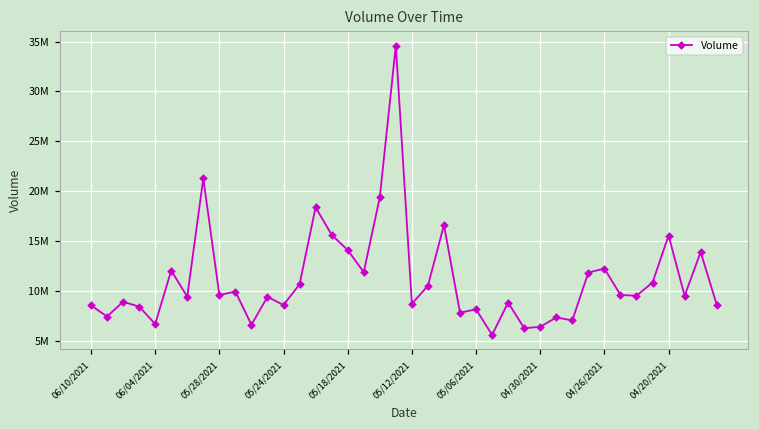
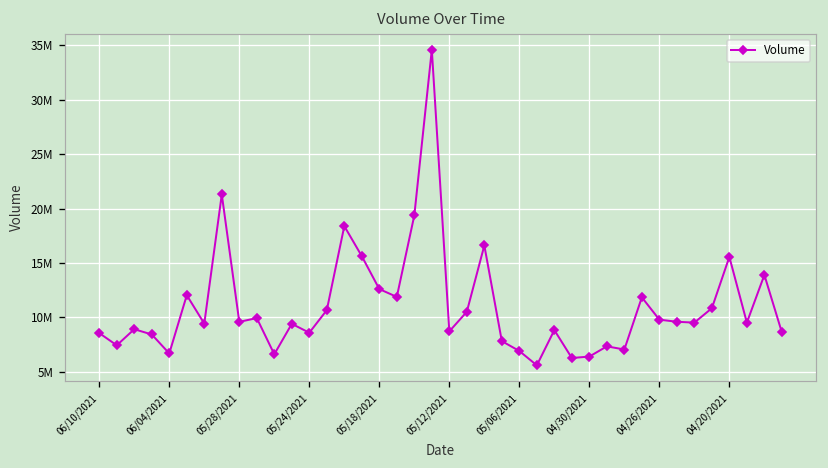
  {
    "06/10/2021": 9000000,
    "06/04/2021": 7000000,
    "05/28/2021": 10000000,
    "05/24/2021": 9000000,
-   "05/18/2021": 14000000,
+   "05/18/2021": 13000000,
    "05/12/2021": 9000000,
-   "05/06/2021": 8000000,
+   "05/06/2021": 7000000,
    "04/30/2021": 6000000,
-   "04/26/2021": 12000000,
+   "04/26/2021": 10000000,
    "04/20/2021": 16000000
  }
